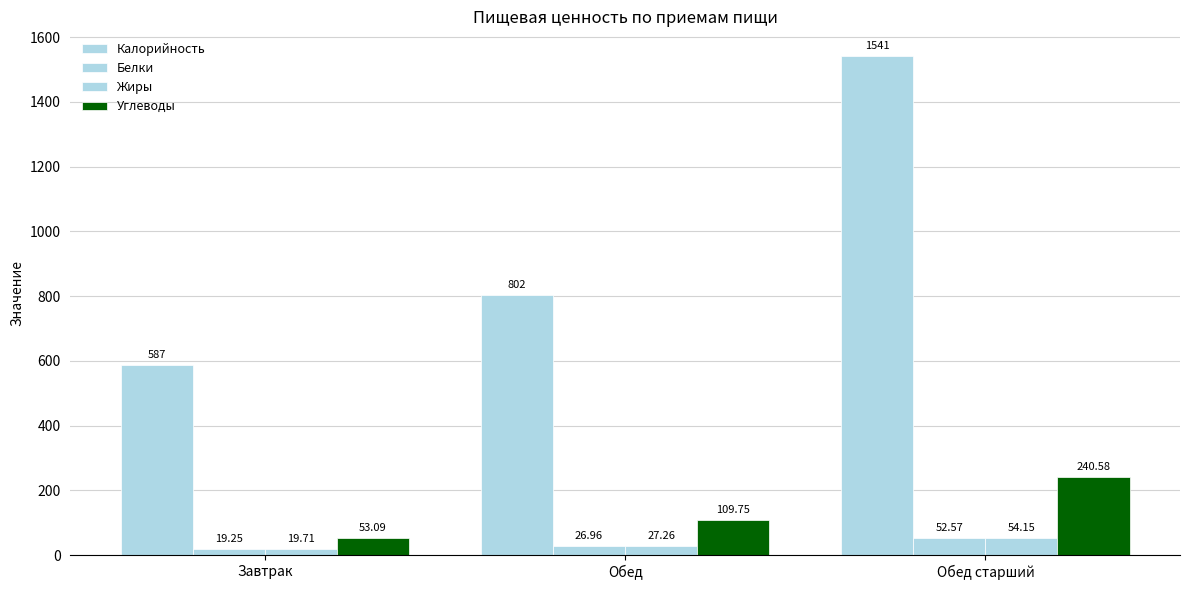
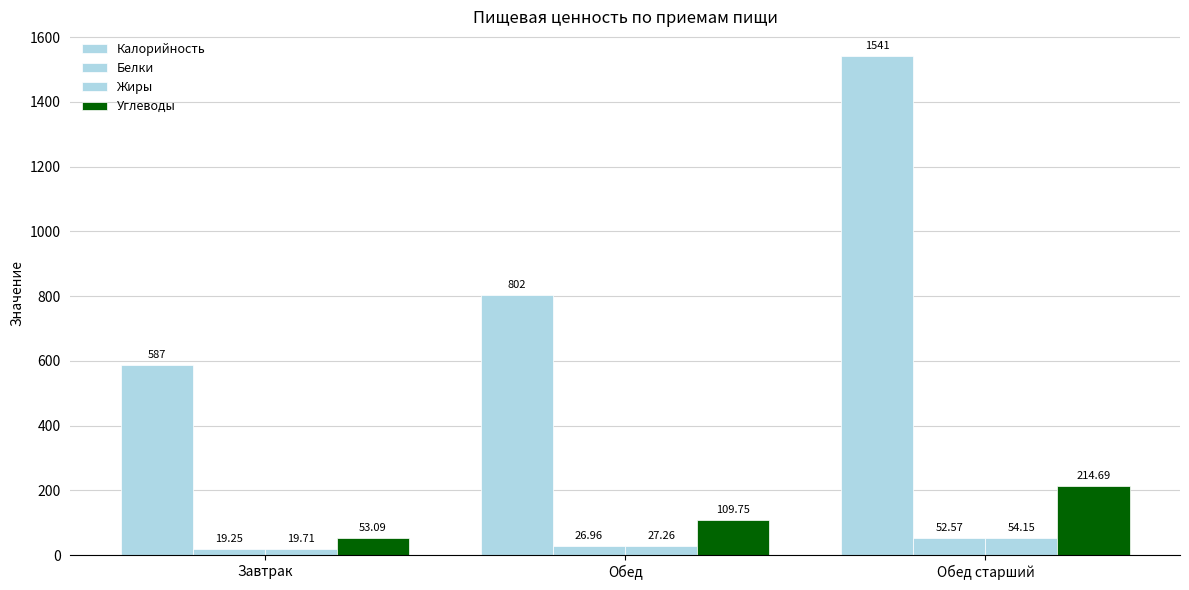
  {
    "Углеводы": {
      "Завтрак": 53.09,
      "Обед": 109.75,
-     "Обед старший": 240.58
+     "Обед старший": 214.69
    }
  }
